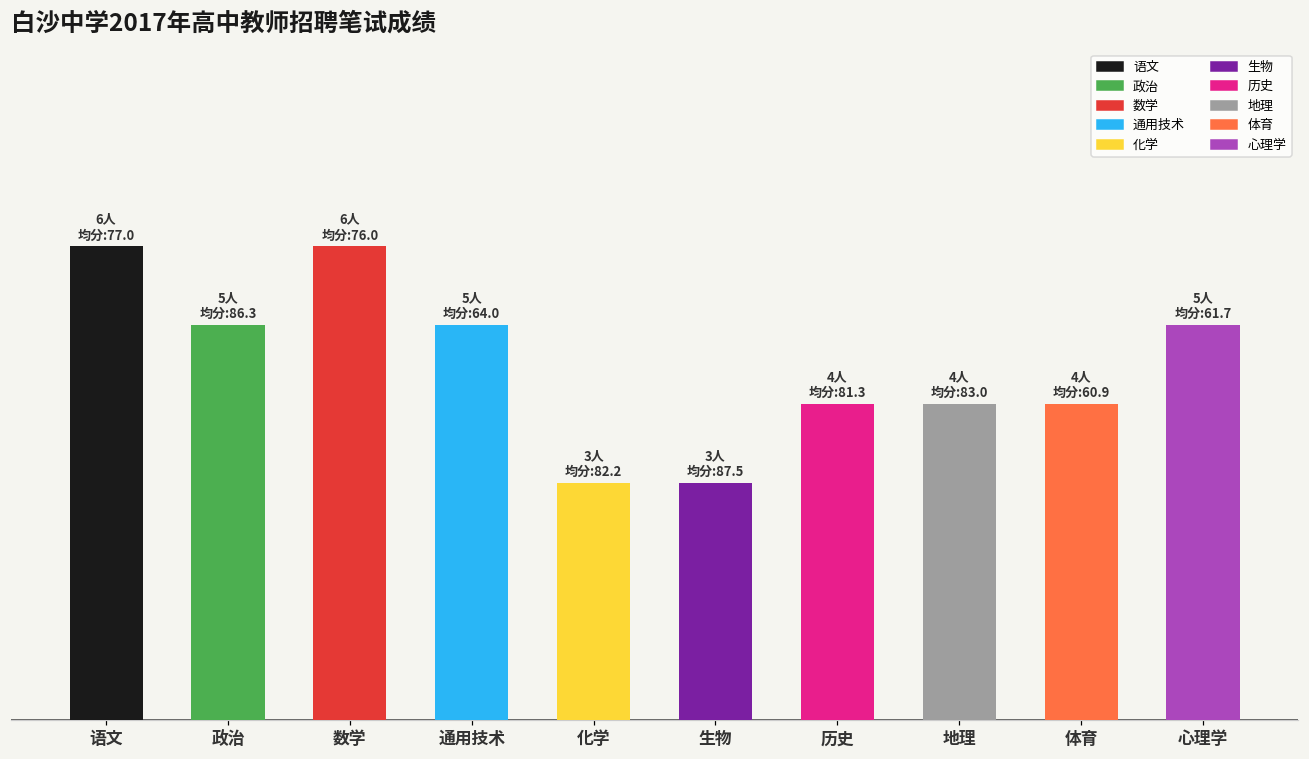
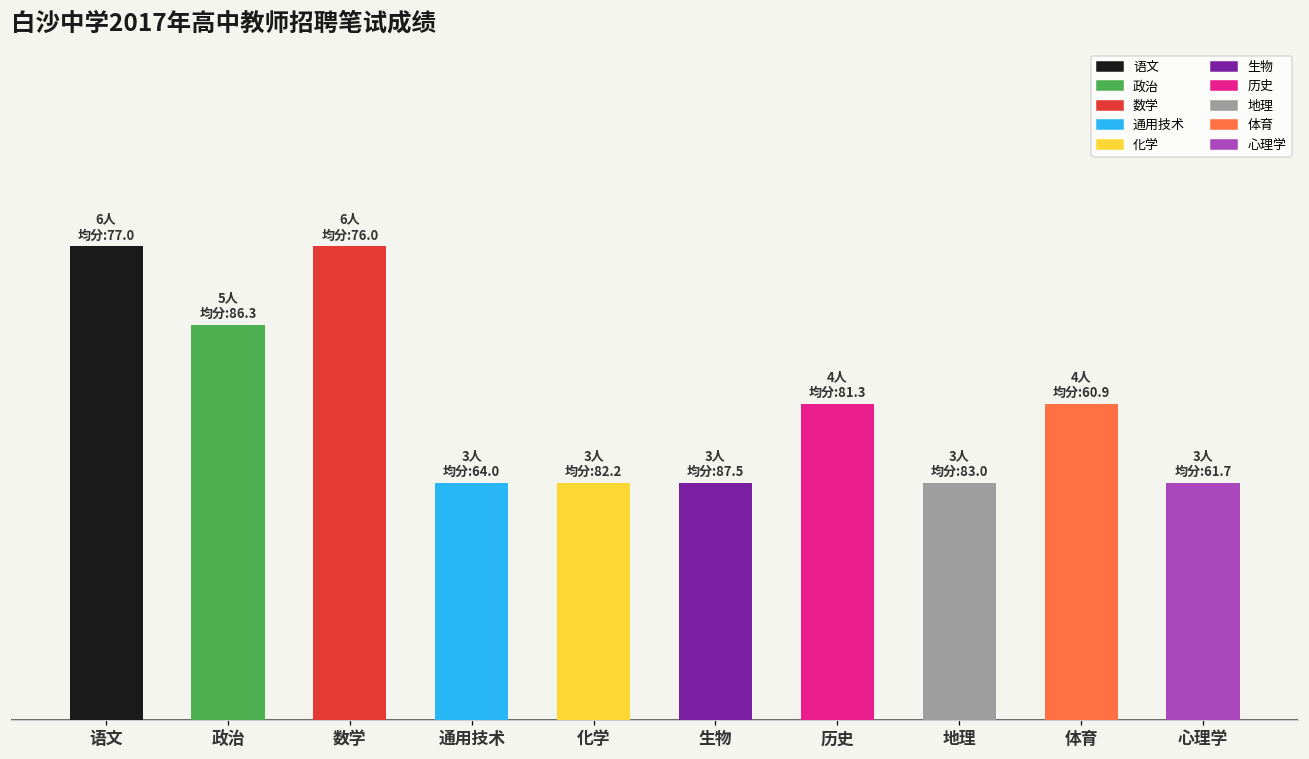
  {
    "语文": "6人",
    "政治": "5人",
    "数学": "6人",
-   "通用技术": "5人",
+   "通用技术": "3人",
    "化学": "3人",
    "生物": "3人",
    "历史": "4人",
-   "地理": "4人",
+   "地理": "3人",
    "体育": "4人",
-   "心理学": "5人"
+   "心理学": "3人"
  }
